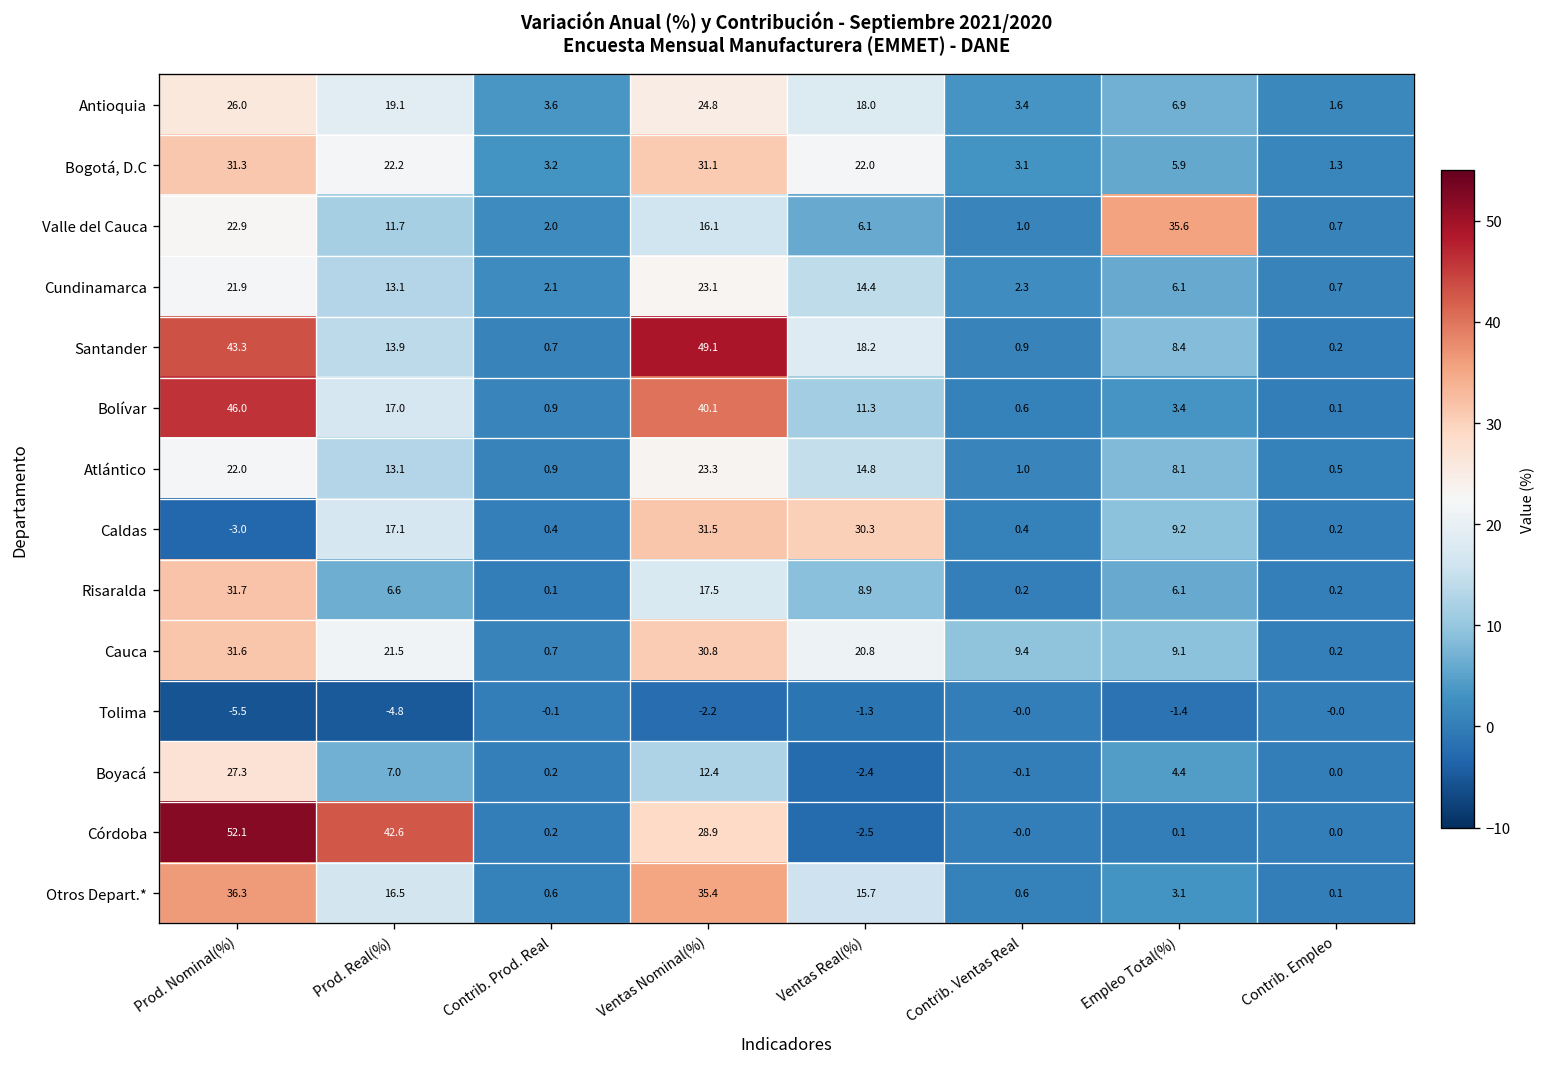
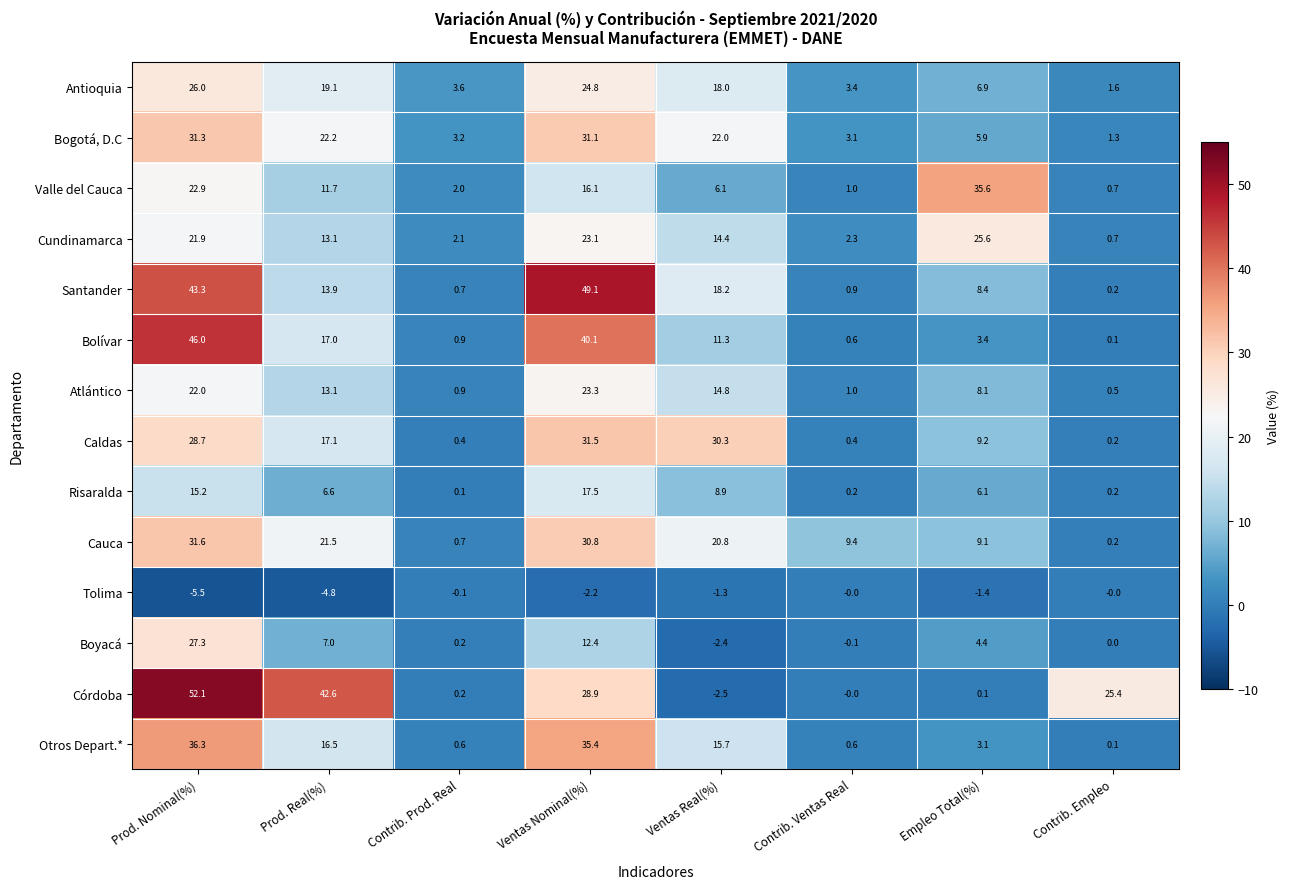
  {
    "Antioquia": {
      "Prod. Nominal(%)": 26.0,
      "Prod. Real(%)": 19.1,
      "Contrib. Prod. Real": 3.6,
      "Ventas Nominal(%)": 24.8,
      "Ventas Real(%)": 18.0,
      "Contrib. Ventas Real": 3.4,
      "Empleo Total(%)": 6.9,
      "Contrib. Empleo": 1.6
    },
    "Bogotá, D.C": {
      "Prod. Nominal(%)": 31.3,
      "Prod. Real(%)": 22.2,
      "Contrib. Prod. Real": 3.2,
      "Ventas Nominal(%)": 31.1,
      "Ventas Real(%)": 22.0,
      "Contrib. Ventas Real": 3.1,
      "Empleo Total(%)": 5.9,
      "Contrib. Empleo": 1.3
    },
    "Valle del Cauca": {
      "Prod. Nominal(%)": 22.9,
      "Prod. Real(%)": 11.7,
      "Contrib. Prod. Real": 2.0,
      "Ventas Nominal(%)": 16.1,
      "Ventas Real(%)": 6.1,
      "Contrib. Ventas Real": 1.0,
      "Empleo Total(%)": 35.6,
      "Contrib. Empleo": 0.7
    },
    "Cundinamarca": {
      "Prod. Nominal(%)": 21.9,
      "Prod. Real(%)": 13.1,
      "Contrib. Prod. Real": 2.1,
      "Ventas Nominal(%)": 23.1,
      "Ventas Real(%)": 14.4,
      "Contrib. Ventas Real": 2.3,
-     "Empleo Total(%)": 6.1,
+     "Empleo Total(%)": 25.6,
      "Contrib. Empleo": 0.7
    },
    "Santander": {
      "Prod. Nominal(%)": 43.3,
      "Prod. Real(%)": 13.9,
      "Contrib. Prod. Real": 0.7,
      "Ventas Nominal(%)": 49.1,
      "Ventas Real(%)": 18.2,
      "Contrib. Ventas Real": 0.9,
      "Empleo Total(%)": 8.4,
      "Contrib. Empleo": 0.2
    },
    "Bolívar": {
      "Prod. Nominal(%)": 46.0,
      "Prod. Real(%)": 17.0,
      "Contrib. Prod. Real": 0.9,
      "Ventas Nominal(%)": 40.1,
      "Ventas Real(%)": 11.3,
      "Contrib. Ventas Real": 0.6,
      "Empleo Total(%)": 3.4,
      "Contrib. Empleo": 0.1
    },
    "Atlántico": {
      "Prod. Nominal(%)": 22.0,
      "Prod. Real(%)": 13.1,
      "Contrib. Prod. Real": 0.9,
      "Ventas Nominal(%)": 23.3,
      "Ventas Real(%)": 14.8,
      "Contrib. Ventas Real": 1.0,
      "Empleo Total(%)": 8.1,
      "Contrib. Empleo": 0.5
    },
    "Caldas": {
-     "Prod. Nominal(%)": -3.0,
+     "Prod. Nominal(%)": 28.7,
      "Prod. Real(%)": 17.1,
      "Contrib. Prod. Real": 0.4,
      "Ventas Nominal(%)": 31.5,
      "Ventas Real(%)": 30.3,
      "Contrib. Ventas Real": 0.4,
      "Empleo Total(%)": 9.2,
      "Contrib. Empleo": 0.2
    },
    "Risaralda": {
-     "Prod. Nominal(%)": 31.7,
+     "Prod. Nominal(%)": 15.2,
      "Prod. Real(%)": 6.6,
      "Contrib. Prod. Real": 0.1,
      "Ventas Nominal(%)": 17.5,
      "Ventas Real(%)": 8.9,
      "Contrib. Ventas Real": 0.2,
      "Empleo Total(%)": 6.1,
      "Contrib. Empleo": 0.2
    },
    "Cauca": {
      "Prod. Nominal(%)": 31.6,
      "Prod. Real(%)": 21.5,
      "Contrib. Prod. Real": 0.7,
      "Ventas Nominal(%)": 30.8,
      "Ventas Real(%)": 20.8,
      "Contrib. Ventas Real": 9.4,
      "Empleo Total(%)": 9.1,
      "Contrib. Empleo": 0.2
    },
    "Tolima": {
      "Prod. Nominal(%)": -5.5,
      "Prod. Real(%)": -4.8,
      "Contrib. Prod. Real": -0.1,
      "Ventas Nominal(%)": -2.2,
      "Ventas Real(%)": -1.3,
      "Contrib. Ventas Real": -0.0,
      "Empleo Total(%)": -1.4,
      "Contrib. Empleo": -0.0
    },
    "Boyacá": {
      "Prod. Nominal(%)": 27.3,
      "Prod. Real(%)": 7.0,
      "Contrib. Prod. Real": 0.2,
      "Ventas Nominal(%)": 12.4,
      "Ventas Real(%)": -2.4,
      "Contrib. Ventas Real": -0.1,
      "Empleo Total(%)": 4.4,
      "Contrib. Empleo": 0.0
    },
    "Córdoba": {
      "Prod. Nominal(%)": 52.1,
      "Prod. Real(%)": 42.6,
      "Contrib. Prod. Real": 0.2,
      "Ventas Nominal(%)": 28.9,
      "Ventas Real(%)": -2.5,
      "Contrib. Ventas Real": -0.0,
      "Empleo Total(%)": 0.1,
-     "Contrib. Empleo": 0.0
+     "Contrib. Empleo": 25.4
    },
    "Otros Depart.*": {
      "Prod. Nominal(%)": 36.3,
      "Prod. Real(%)": 16.5,
      "Contrib. Prod. Real": 0.6,
      "Ventas Nominal(%)": 35.4,
      "Ventas Real(%)": 15.7,
      "Contrib. Ventas Real": 0.6,
      "Empleo Total(%)": 3.1,
      "Contrib. Empleo": 0.1
    }
  }
